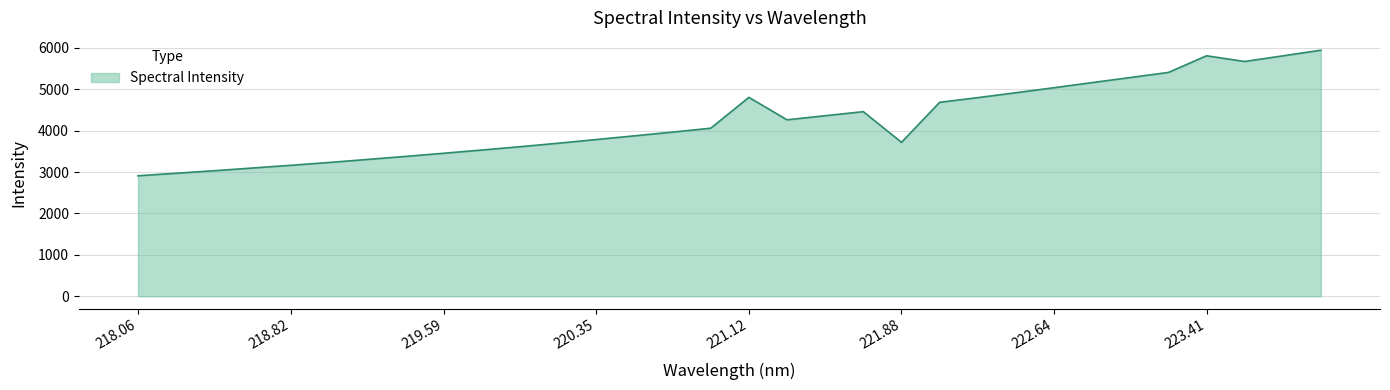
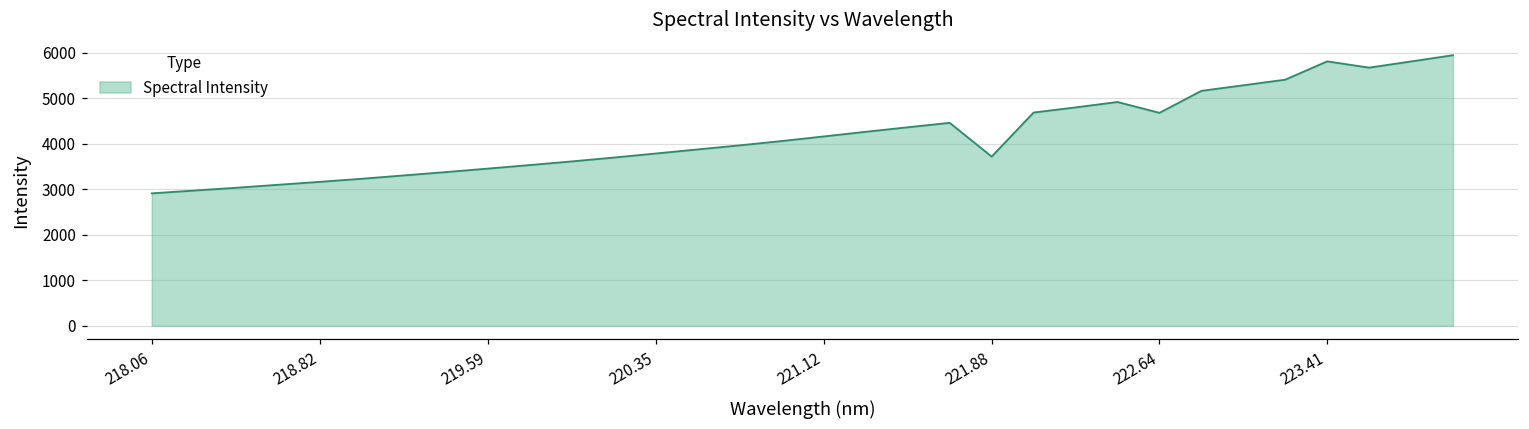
  {
    "218.06": 2900,
    "218.82": 3200,
    "219.59": 3500,
    "220.35": 3800,
-   "221.12": 4800,
+   "221.12": 4200,
    "221.88": 3700,
-   "222.64": 5000,
+   "222.64": 4700,
    "223.41": 5800
  }
